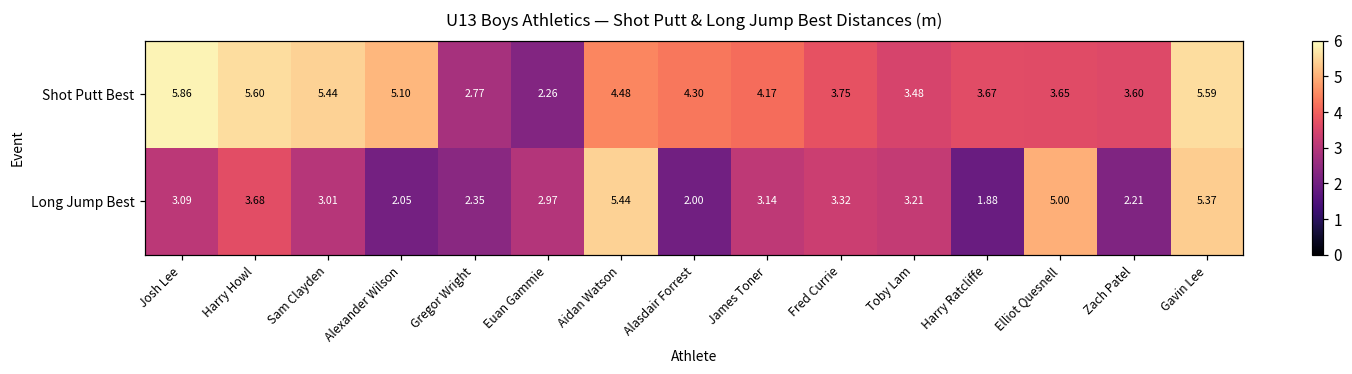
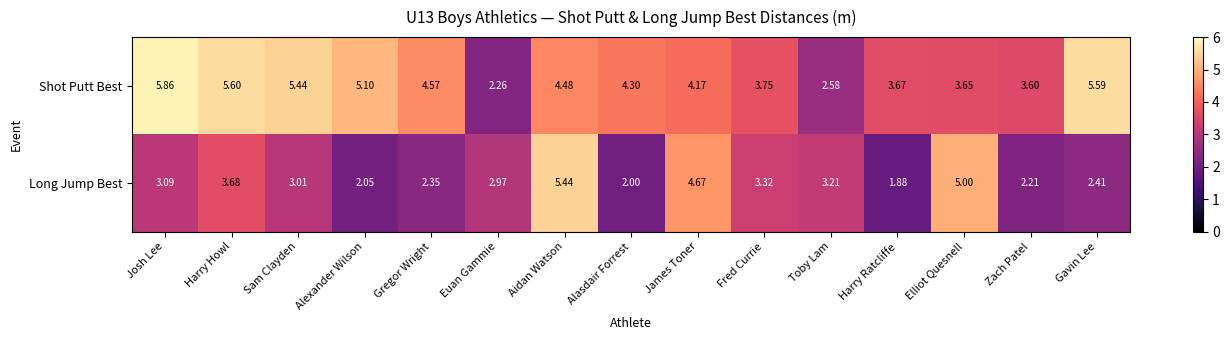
  {
    "Shot Putt Best": {
      "Josh Lee": 5.86,
      "Harry Howl": 5.60,
      "Sam Clayden": 5.44,
      "Alexander Wilson": 5.10,
-     "Gregor Wright": 2.77,
+     "Gregor Wright": 4.57,
      "Euan Gammie": 2.26,
      "Aidan Watson": 4.48,
      "Alasdair Forrest": 4.30,
      "James Toner": 4.17,
      "Fred Currie": 3.75,
-     "Toby Lam": 3.48,
+     "Toby Lam": 2.58,
      "Harry Ratcliffe": 3.67,
      "Elliot Quesnell": 3.65,
      "Zach Patel": 3.60,
      "Gavin Lee": 5.59
    },
    "Long Jump Best": {
      "Josh Lee": 3.09,
      "Harry Howl": 3.68,
      "Sam Clayden": 3.01,
      "Alexander Wilson": 2.05,
      "Gregor Wright": 2.35,
      "Euan Gammie": 2.97,
      "Aidan Watson": 5.44,
      "Alasdair Forrest": 2.00,
-     "James Toner": 3.14,
+     "James Toner": 4.67,
      "Fred Currie": 3.32,
      "Toby Lam": 3.21,
      "Harry Ratcliffe": 1.88,
      "Elliot Quesnell": 5.00,
      "Zach Patel": 2.21,
-     "Gavin Lee": 5.37
+     "Gavin Lee": 2.41
    }
  }
